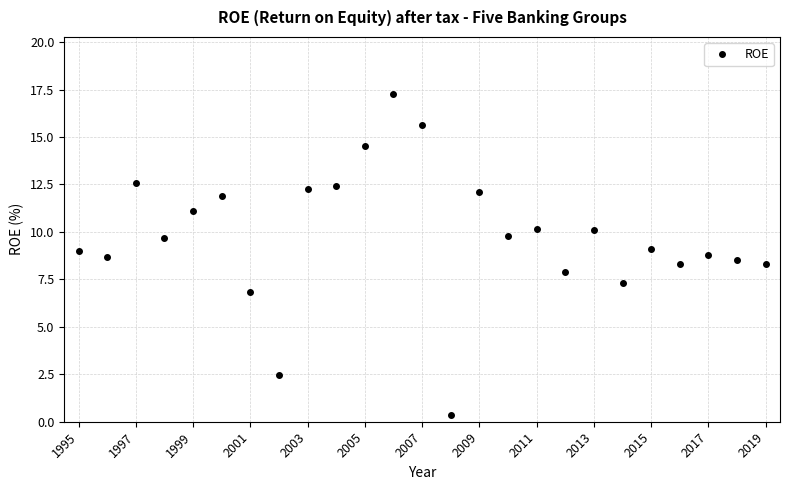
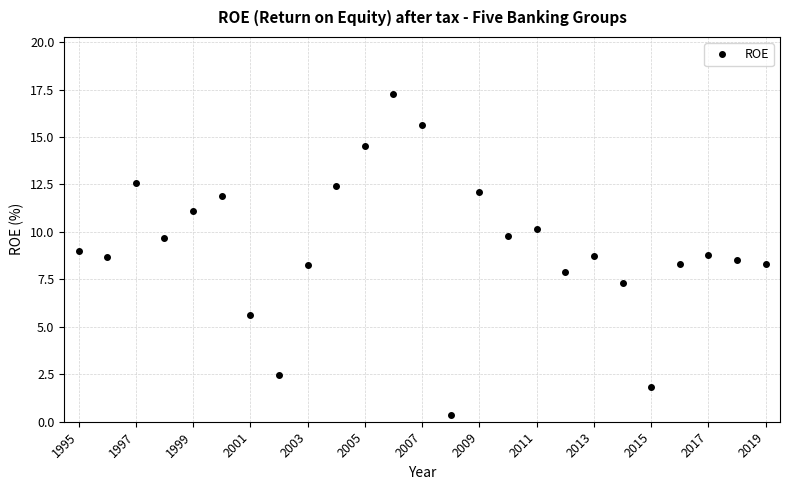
  {
    "1995": 9.0,
    "1997": 12.6,
    "1999": 11.1,
-   "2001": 6.8,
-   "2003": 12.3,
+   "2001": 5.6,
+   "2003": 8.3,
    "2005": 14.5,
    "2007": 15.6,
    "2009": 12.1,
    "2011": 10.2,
-   "2013": 10.1,
-   "2015": 9.1,
+   "2013": 8.7,
+   "2015": 1.8,
    "2017": 8.8,
    "2019": 8.3
  }
